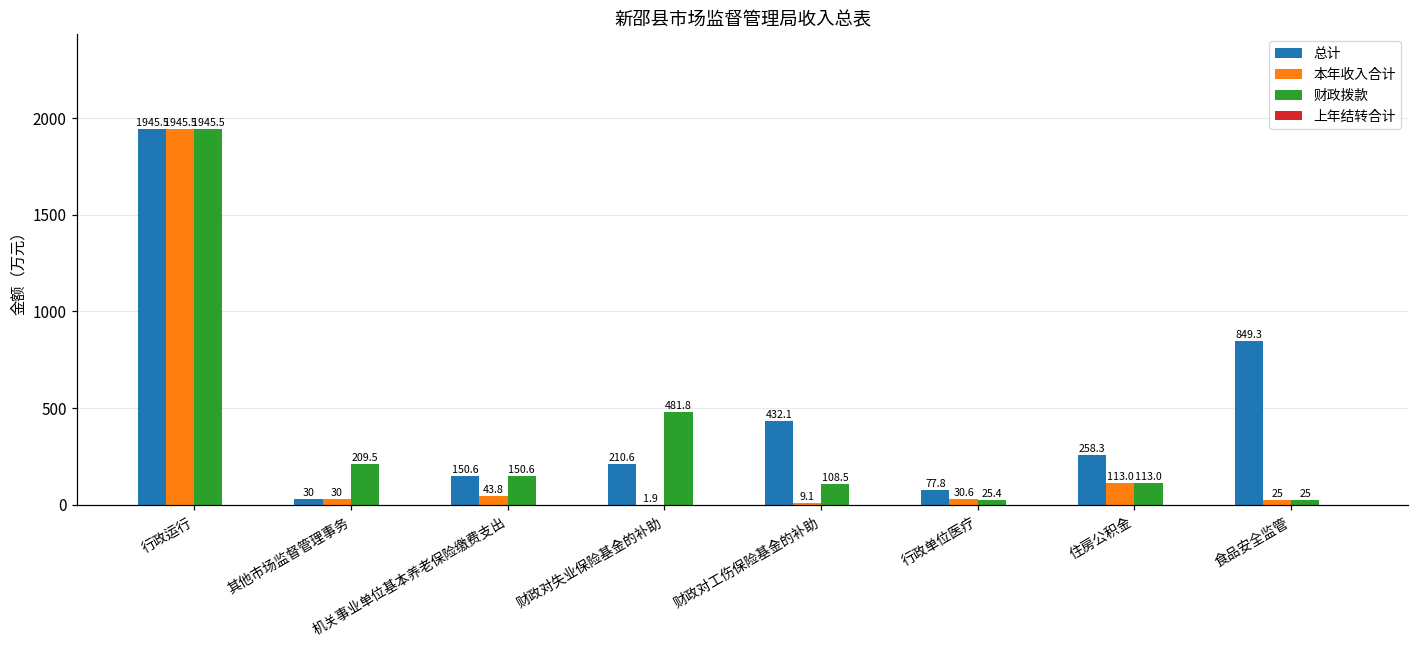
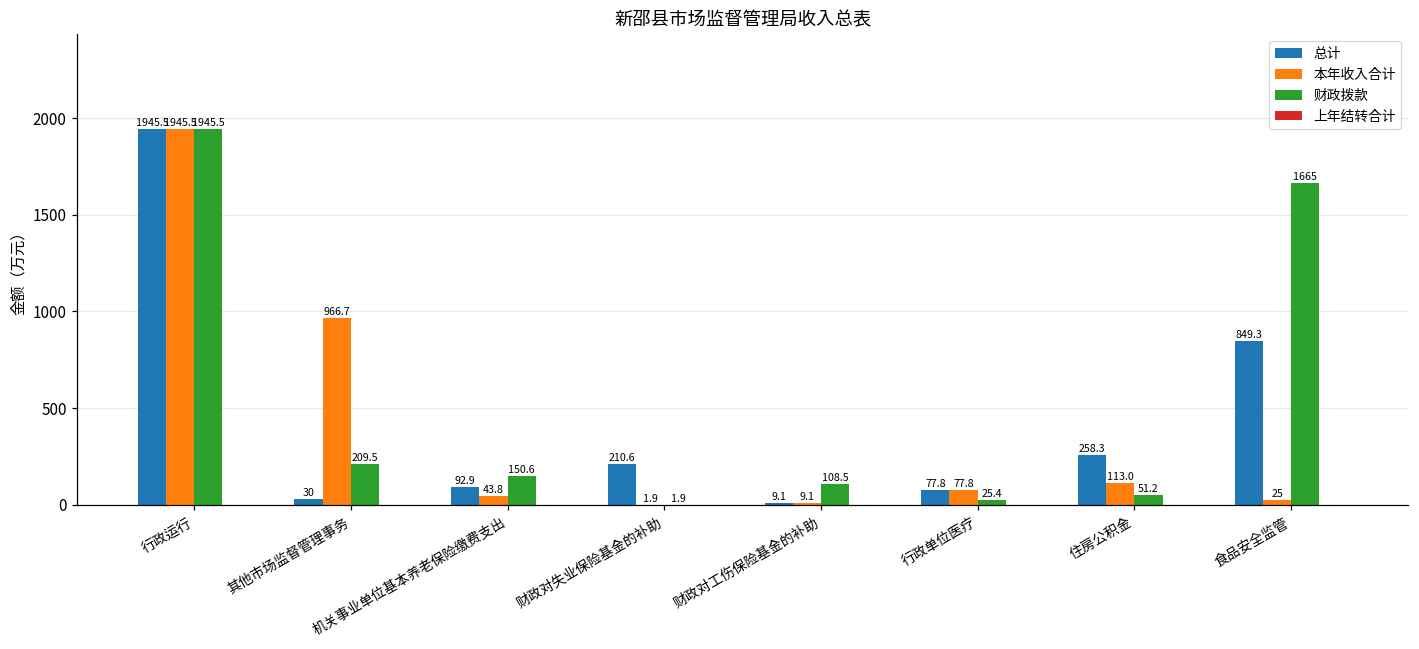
  {
    "总计": {
      "行政运行": 1945.5,
      "其他市场监督管理事务": 30,
-     "机关事业单位基本养老保险缴费支出": 150.6,
+     "机关事业单位基本养老保险缴费支出": 92.9,
      "财政对失业保险基金的补助": 210.6,
-     "财政对工伤保险基金的补助": 432.1,
+     "财政对工伤保险基金的补助": 9.1,
      "行政单位医疗": 77.8,
      "住房公积金": 258.3,
      "食品安全监管": 849.3
    },
    "本年收入合计": {
      "行政运行": 1945.5,
-     "其他市场监督管理事务": 30,
+     "其他市场监督管理事务": 966.7,
      "机关事业单位基本养老保险缴费支出": 43.8,
      "财政对失业保险基金的补助": 1.9,
      "财政对工伤保险基金的补助": 9.1,
-     "行政单位医疗": 30.6,
+     "行政单位医疗": 77.8,
      "住房公积金": 113.0,
      "食品安全监管": 25
    },
    "财政拨款": {
      "行政运行": 1945.5,
      "其他市场监督管理事务": 209.5,
      "机关事业单位基本养老保险缴费支出": 150.6,
-     "财政对失业保险基金的补助": 481.8,
+     "财政对失业保险基金的补助": 1.9,
      "财政对工伤保险基金的补助": 108.5,
      "行政单位医疗": 25.4,
-     "住房公积金": 113.0,
-     "食品安全监管": 25
+     "住房公积金": 51.2,
+     "食品安全监管": 1665
    },
    "上年结转合计": {
      "行政运行": 0,
      "其他市场监督管理事务": 0,
      "机关事业单位基本养老保险缴费支出": 0,
      "财政对失业保险基金的补助": 0,
      "财政对工伤保险基金的补助": 0,
      "行政单位医疗": 0,
      "住房公积金": 0,
      "食品安全监管": 0
    }
  }
